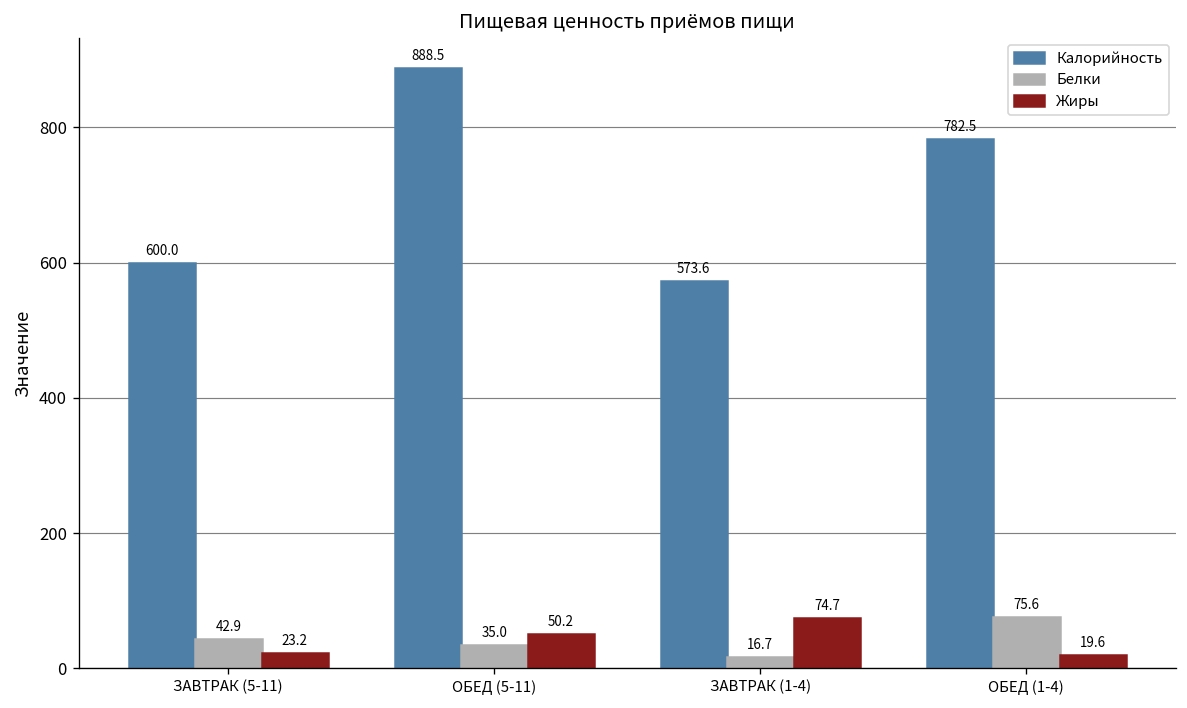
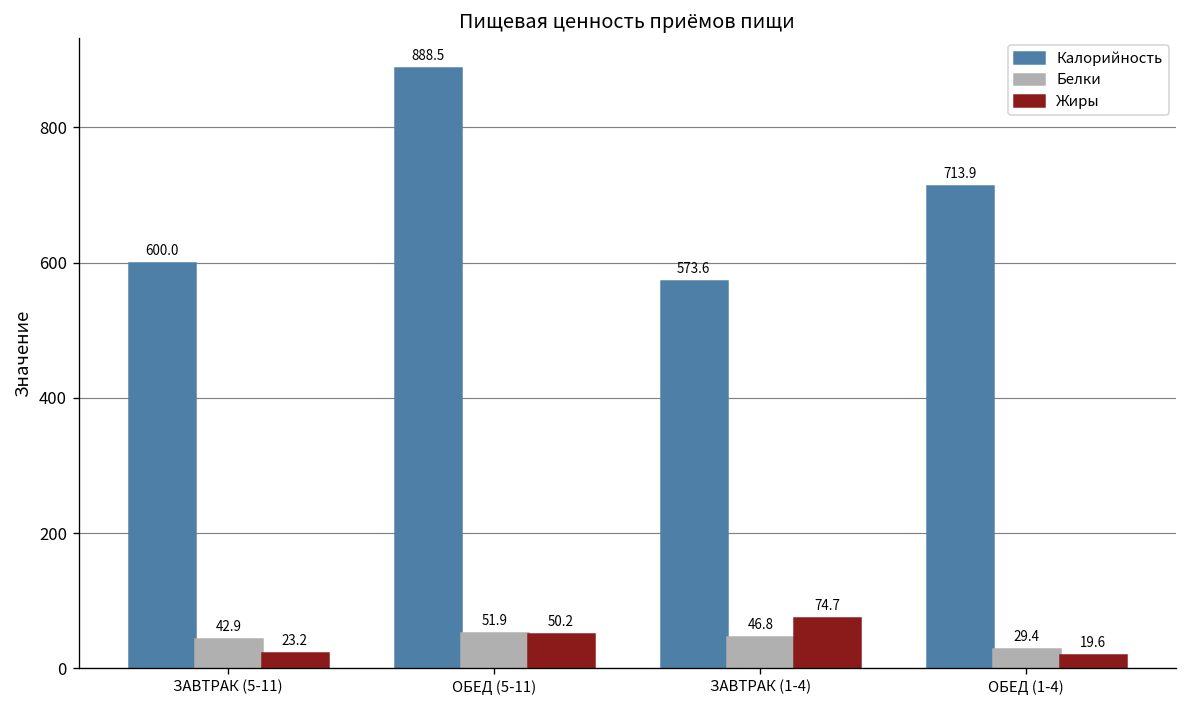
  {
    "Калорийность": {
      "ЗАВТРАК (5-11)": 600.0,
      "ОБЕД (5-11)": 888.5,
      "ЗАВТРАК (1-4)": 573.6,
-     "ОБЕД (1-4)": 782.5
+     "ОБЕД (1-4)": 713.9
    },
    "Белки": {
      "ЗАВТРАК (5-11)": 42.9,
-     "ОБЕД (5-11)": 35.0,
-     "ЗАВТРАК (1-4)": 16.7,
-     "ОБЕД (1-4)": 75.6
+     "ОБЕД (5-11)": 51.9,
+     "ЗАВТРАК (1-4)": 46.8,
+     "ОБЕД (1-4)": 29.4
    },
    "Жиры": {
      "ЗАВТРАК (5-11)": 23.2,
      "ОБЕД (5-11)": 50.2,
      "ЗАВТРАК (1-4)": 74.7,
      "ОБЕД (1-4)": 19.6
    }
  }
